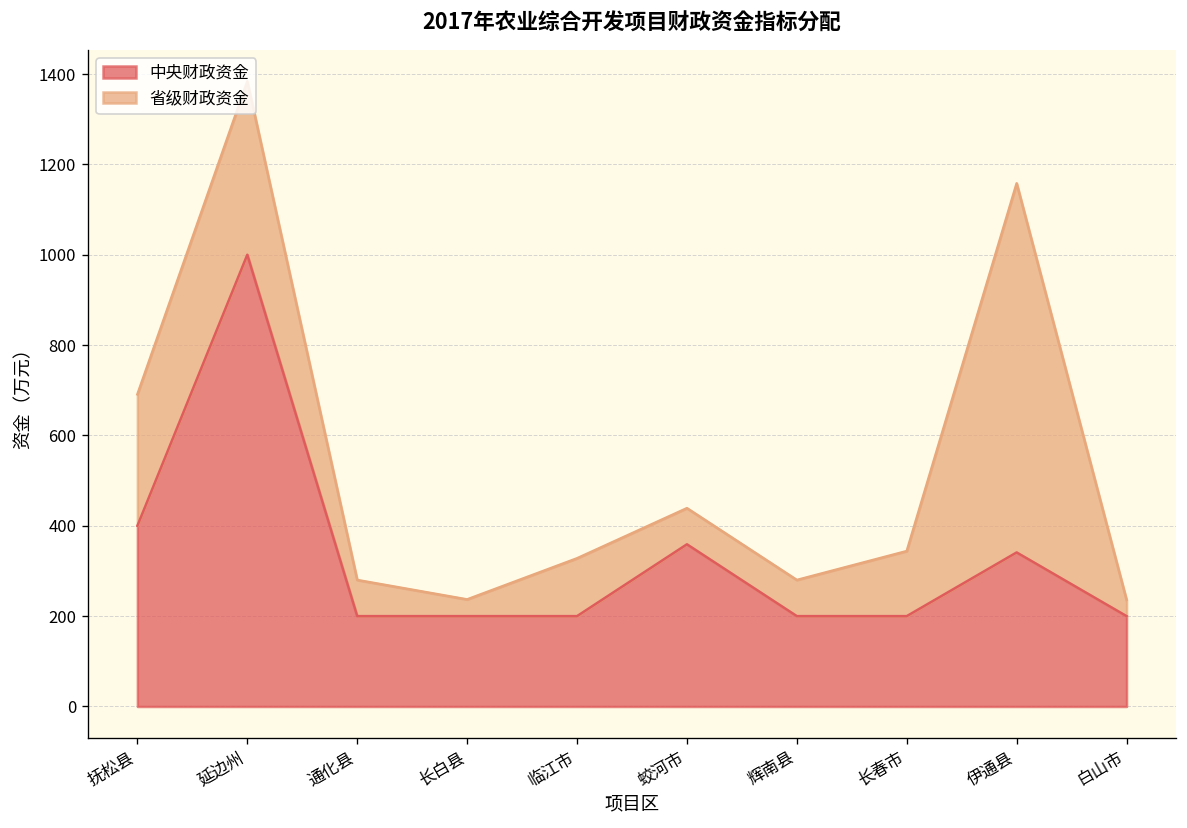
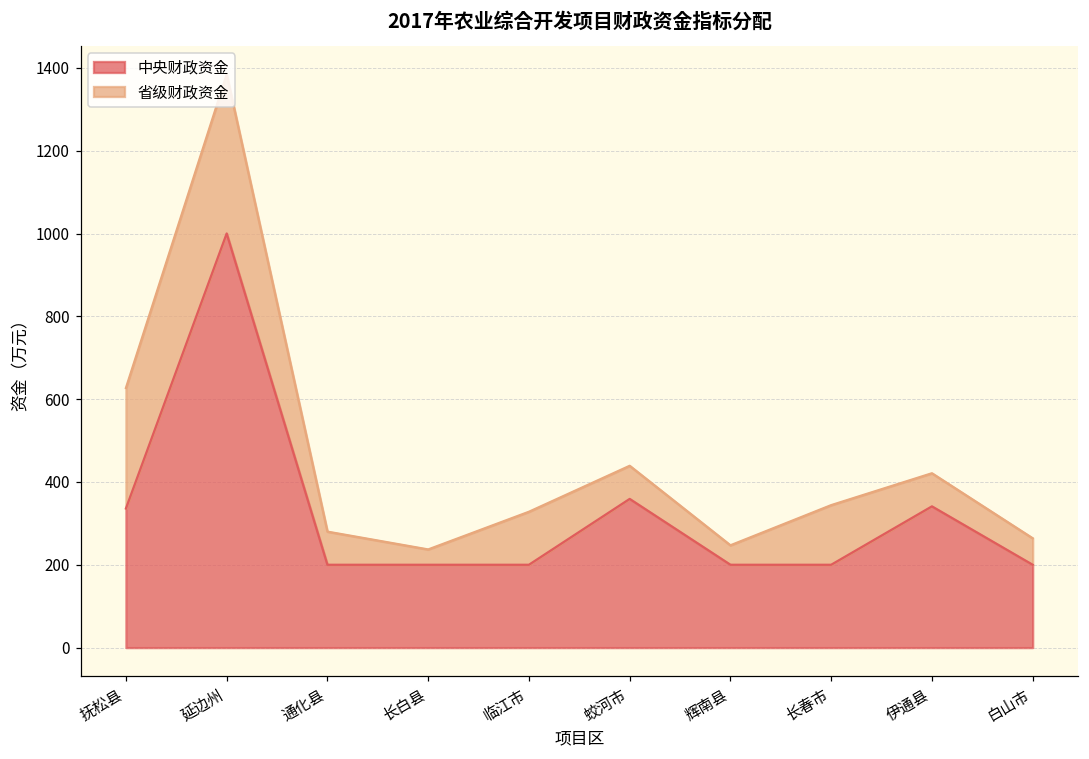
  {
    "中央财政资金": {
-     "抚松县": 400,
+     "抚松县": 340,
      "延边州": 1000,
      "通化县": 200,
      "长白县": 200,
      "临江市": 200,
      "蛟河市": 360,
      "辉南县": 200,
      "长春市": 200,
      "伊通县": 340,
      "白山市": 200
    },
    "省级财政资金": {
      "抚松县": 290,
      "通化县": 80,
      "长白县": 40,
      "临江市": 130,
      "蛟河市": 80,
-     "辉南县": 80,
+     "辉南县": 50,
      "长春市": 140,
-     "伊通县": 820,
-     "白山市": 40
+     "伊通县": 80,
+     "白山市": 60
    }
  }
